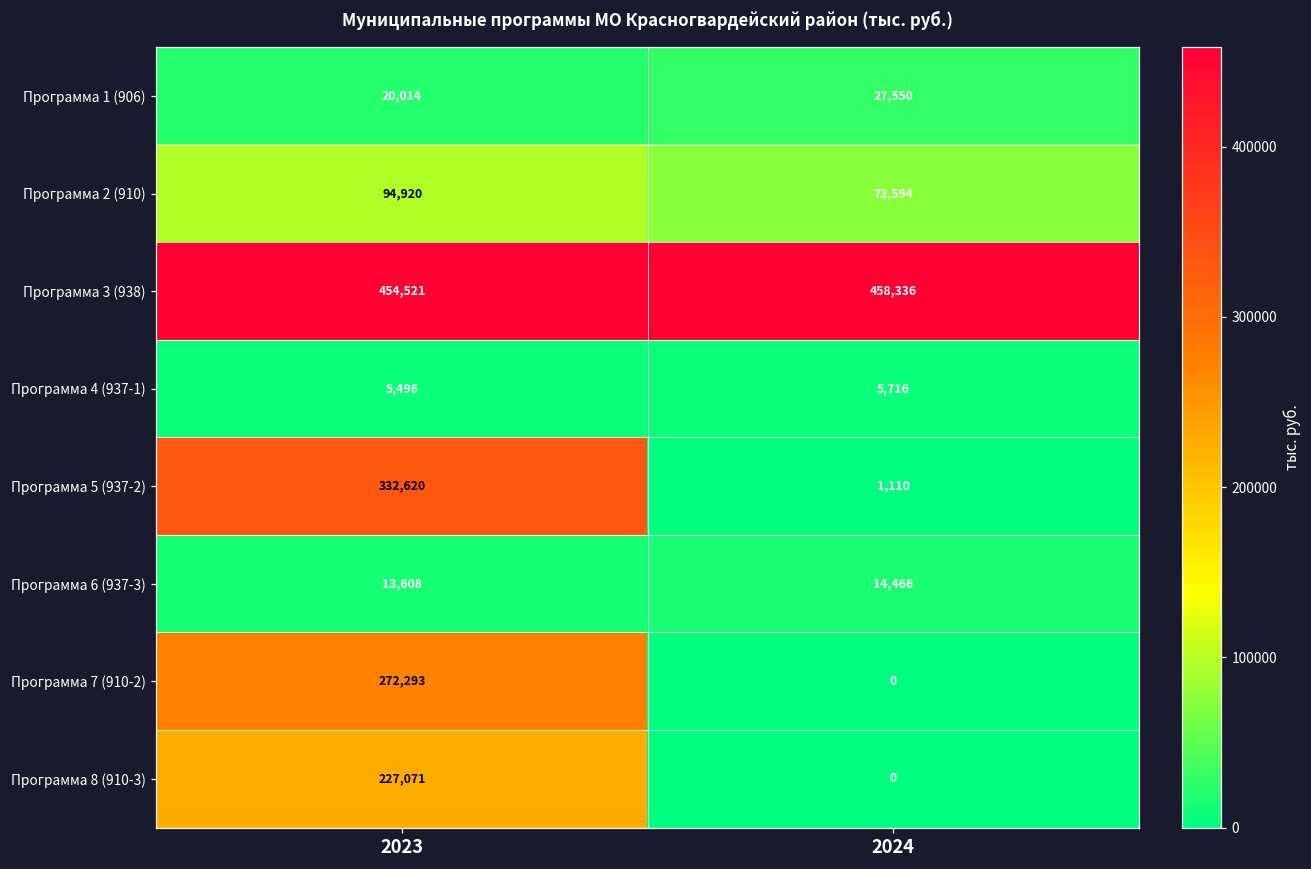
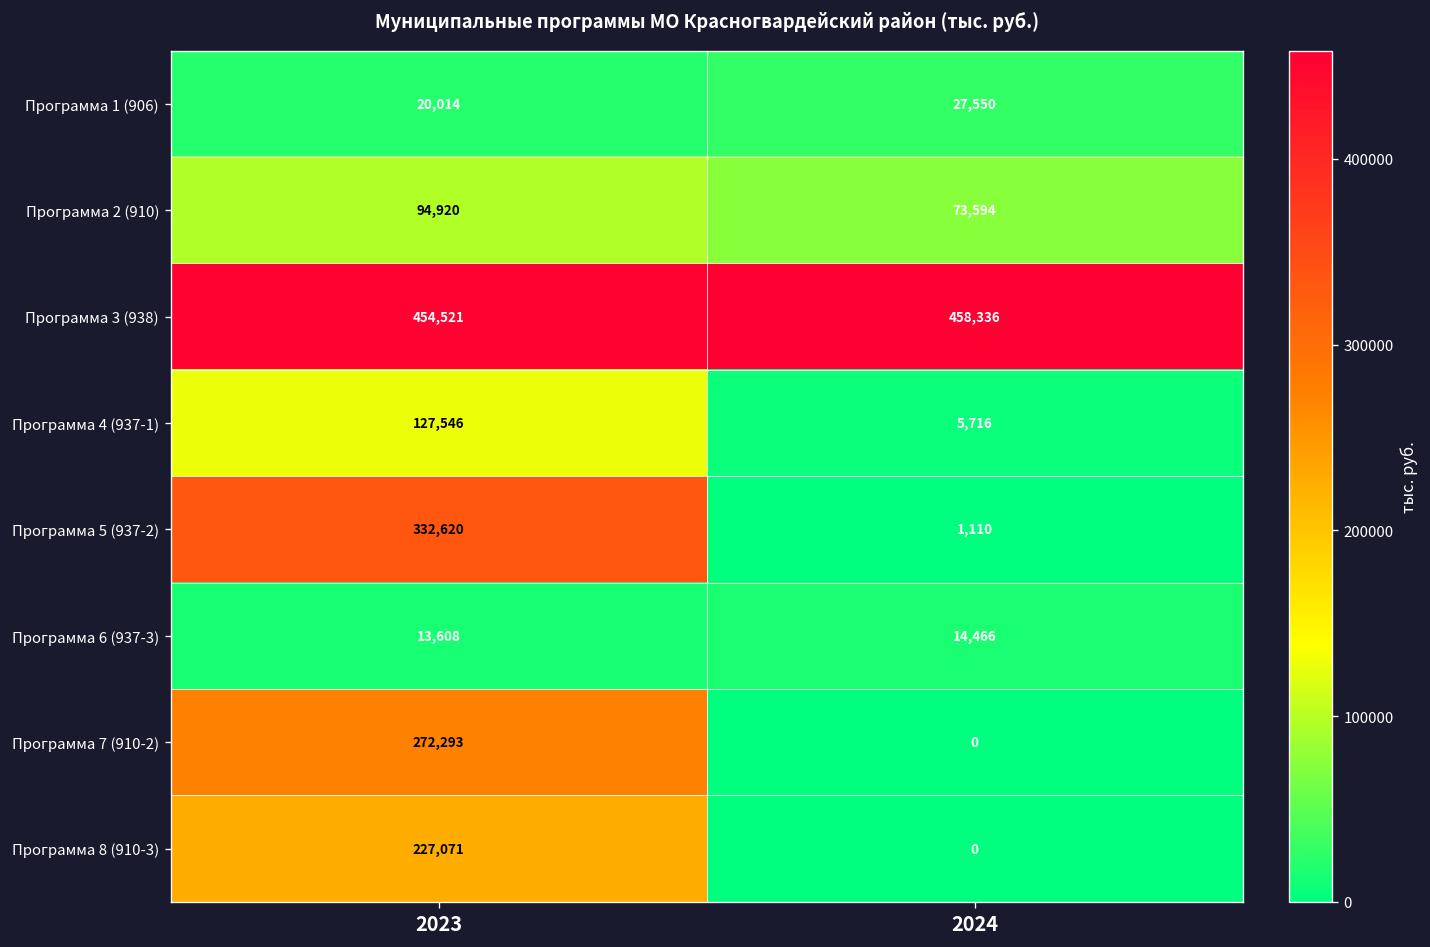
  {
    "Программа 1 (906)": {
      "2023": "20,014",
      "2024": "27,550"
    },
    "Программа 2 (910)": {
      "2023": "94,920",
      "2024": "73,594"
    },
    "Программа 3 (938)": {
      "2023": "454,521",
      "2024": "458,336"
    },
    "Программа 4 (937-1)": {
-     "2023": "5,496",
+     "2023": "127,546",
      "2024": "5,716"
    },
    "Программа 5 (937-2)": {
      "2023": "332,620",
      "2024": "1,110"
    },
    "Программа 6 (937-3)": {
      "2023": "13,608",
      "2024": "14,466"
    },
    "Программа 7 (910-2)": {
      "2023": "272,293",
      "2024": "0"
    },
    "Программа 8 (910-3)": {
      "2023": "227,071",
      "2024": "0"
    }
  }
